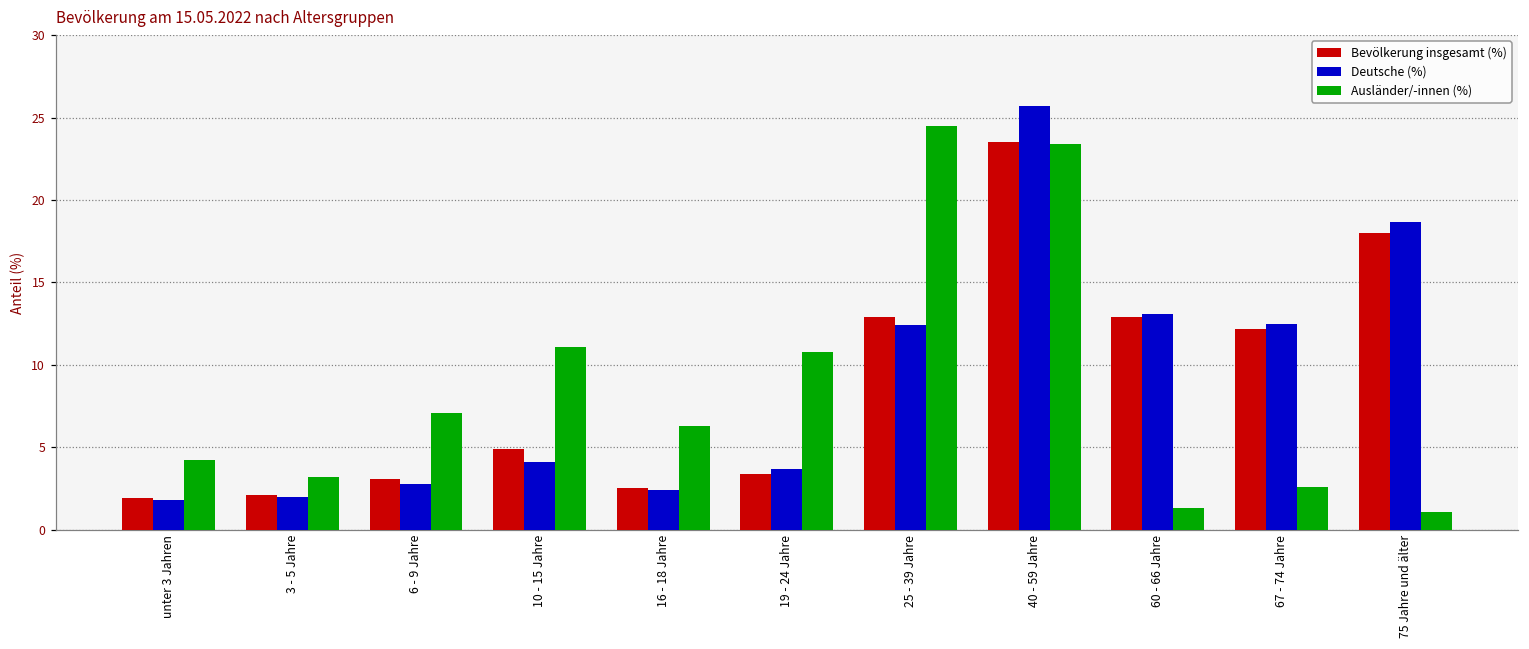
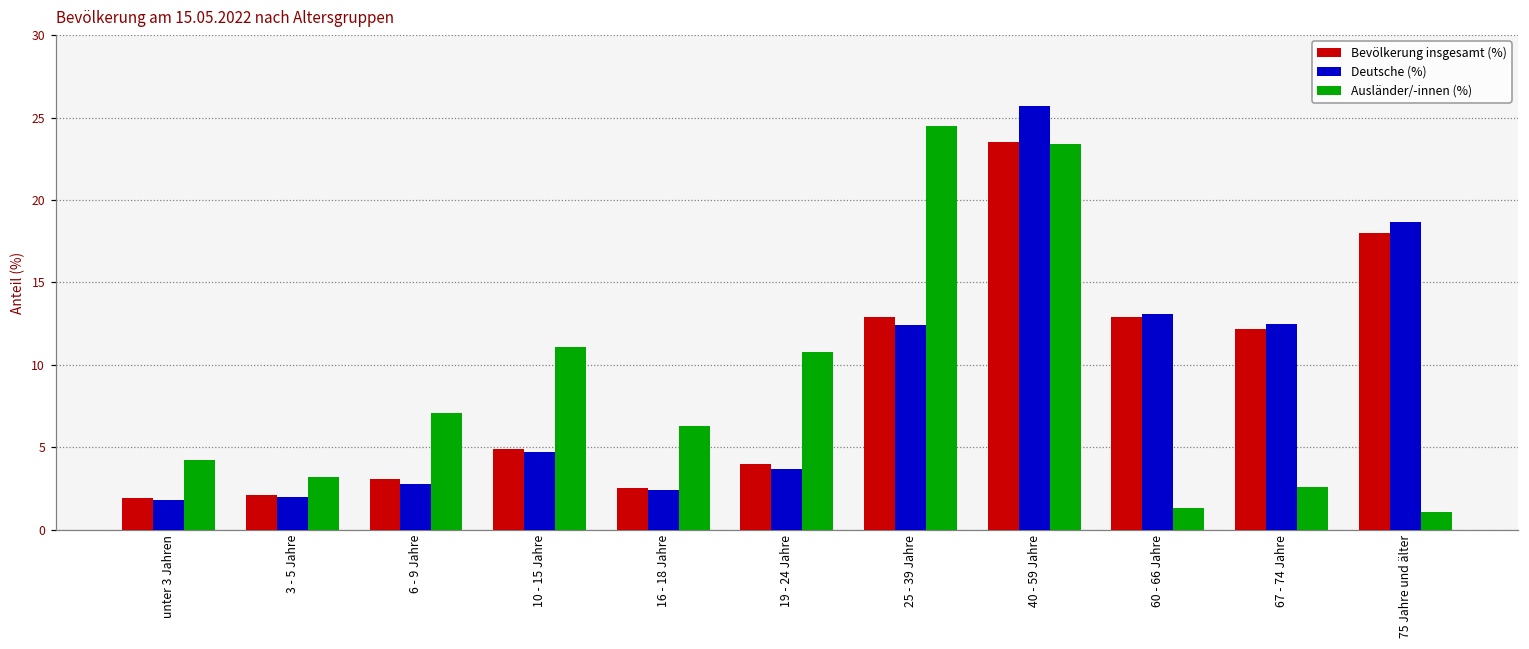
  {
    "Bevölkerung insgesamt (%)": {
      "unter 3 Jahren": 1.9,
      "3 - 5 Jahre": 2.1,
      "6 - 9 Jahre": 3.1,
      "10 - 15 Jahre": 4.9,
      "16 - 18 Jahre": 2.5,
-     "19 - 24 Jahre": 3.4,
+     "19 - 24 Jahre": 4.0,
      "25 - 39 Jahre": 12.9,
      "40 - 59 Jahre": 23.5,
      "60 - 66 Jahre": 12.9,
      "67 - 74 Jahre": 12.2,
      "75 Jahre und älter": 18.0
    },
    "Deutsche (%)": {
      "unter 3 Jahren": 1.8,
      "3 - 5 Jahre": 2.0,
      "6 - 9 Jahre": 2.8,
-     "10 - 15 Jahre": 4.1,
+     "10 - 15 Jahre": 4.7,
      "16 - 18 Jahre": 2.4,
      "19 - 24 Jahre": 3.7,
      "25 - 39 Jahre": 12.4,
      "40 - 59 Jahre": 25.7,
      "60 - 66 Jahre": 13.1,
      "67 - 74 Jahre": 12.5,
      "75 Jahre und älter": 18.7
    },
    "Ausländer/-innen (%)": {
      "unter 3 Jahren": 4.2,
      "3 - 5 Jahre": 3.2,
      "6 - 9 Jahre": 7.1,
      "10 - 15 Jahre": 11.1,
      "16 - 18 Jahre": 6.3,
      "19 - 24 Jahre": 10.8,
      "25 - 39 Jahre": 24.5,
      "40 - 59 Jahre": 23.4,
      "60 - 66 Jahre": 1.3,
      "67 - 74 Jahre": 2.6,
      "75 Jahre und älter": 1.1
    }
  }
